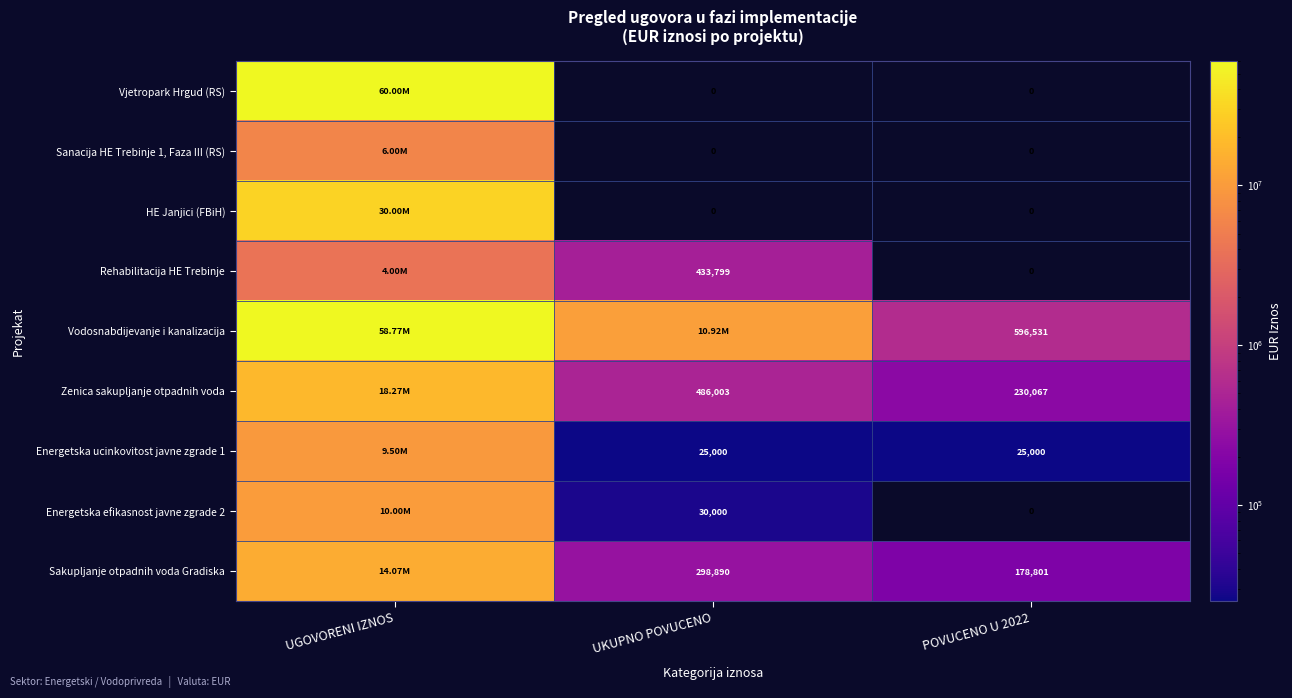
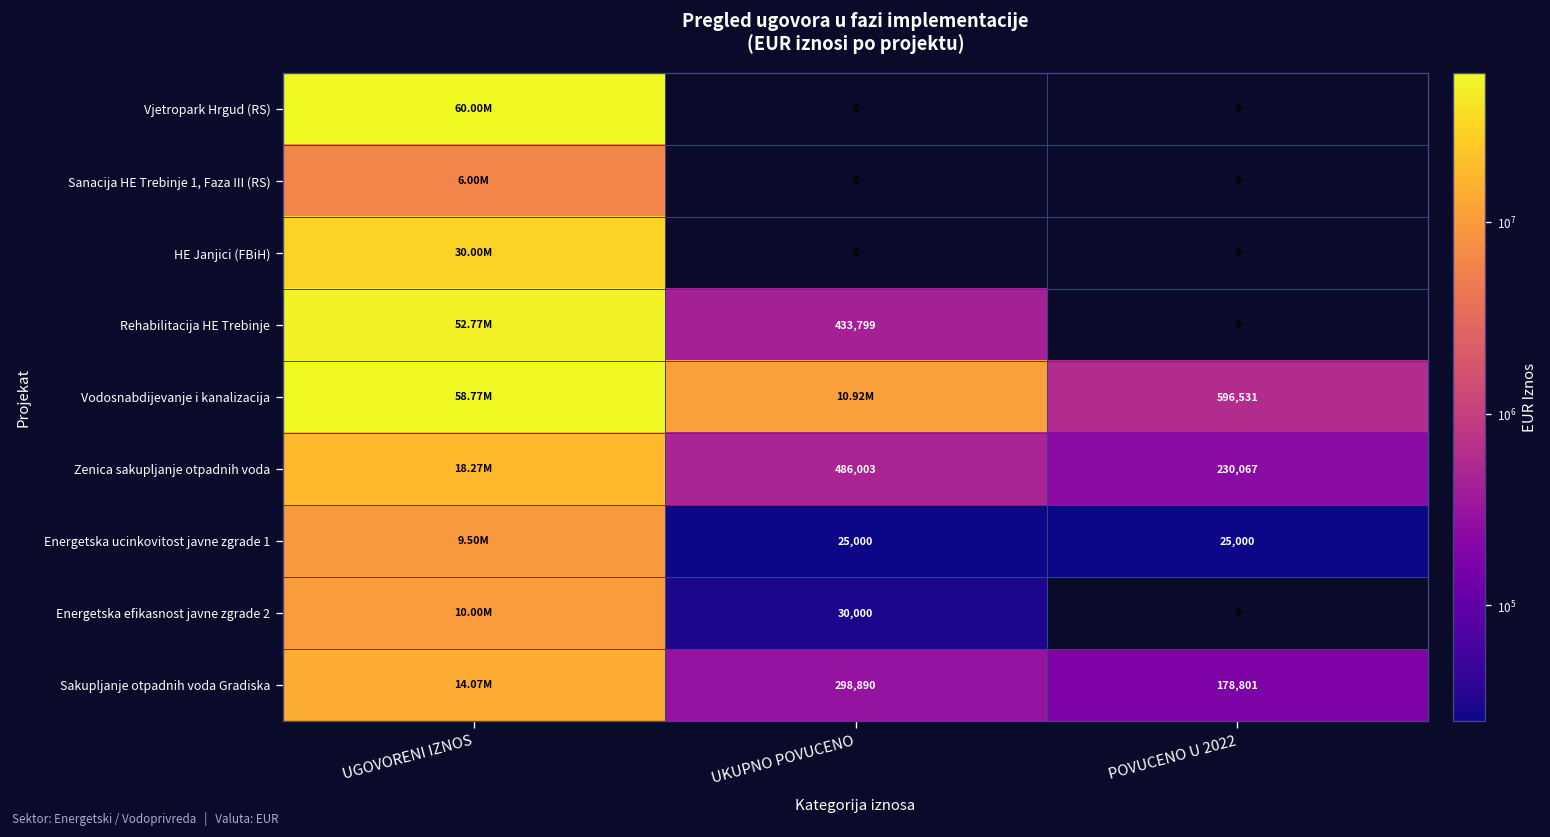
  {
    "Vjetropark Hrgud (RS)": {
      "UGOVORENI IZNOS": "60.00M"
    },
    "Sanacija HE Trebinje 1, Faza III (RS)": {
      "UGOVORENI IZNOS": "6.00M"
    },
    "HE Janjici (FBiH)": {
      "UGOVORENI IZNOS": "30.00M"
    },
    "Rehabilitacija HE Trebinje": {
-     "UGOVORENI IZNOS": "4.00M",
+     "UGOVORENI IZNOS": "52.77M",
      "UKUPNO POVUCENO": "433,799"
    },
    "Vodosnabdijevanje i kanalizacija": {
      "UGOVORENI IZNOS": "58.77M",
      "UKUPNO POVUCENO": "10.92M",
      "POVUCENO U 2022": "596,531"
    },
    "Zenica sakupljanje otpadnih voda": {
      "UGOVORENI IZNOS": "18.27M",
      "UKUPNO POVUCENO": "486,003",
      "POVUCENO U 2022": "230,067"
    },
    "Energetska ucinkovitost javne zgrade 1": {
      "UGOVORENI IZNOS": "9.50M",
      "UKUPNO POVUCENO": "25,000",
      "POVUCENO U 2022": "25,000"
    },
    "Energetska efikasnost javne zgrade 2": {
      "UGOVORENI IZNOS": "10.00M",
      "UKUPNO POVUCENO": "30,000"
    },
    "Sakupljanje otpadnih voda Gradiska": {
      "UGOVORENI IZNOS": "14.07M",
      "UKUPNO POVUCENO": "298,890",
      "POVUCENO U 2022": "178,801"
    }
  }
